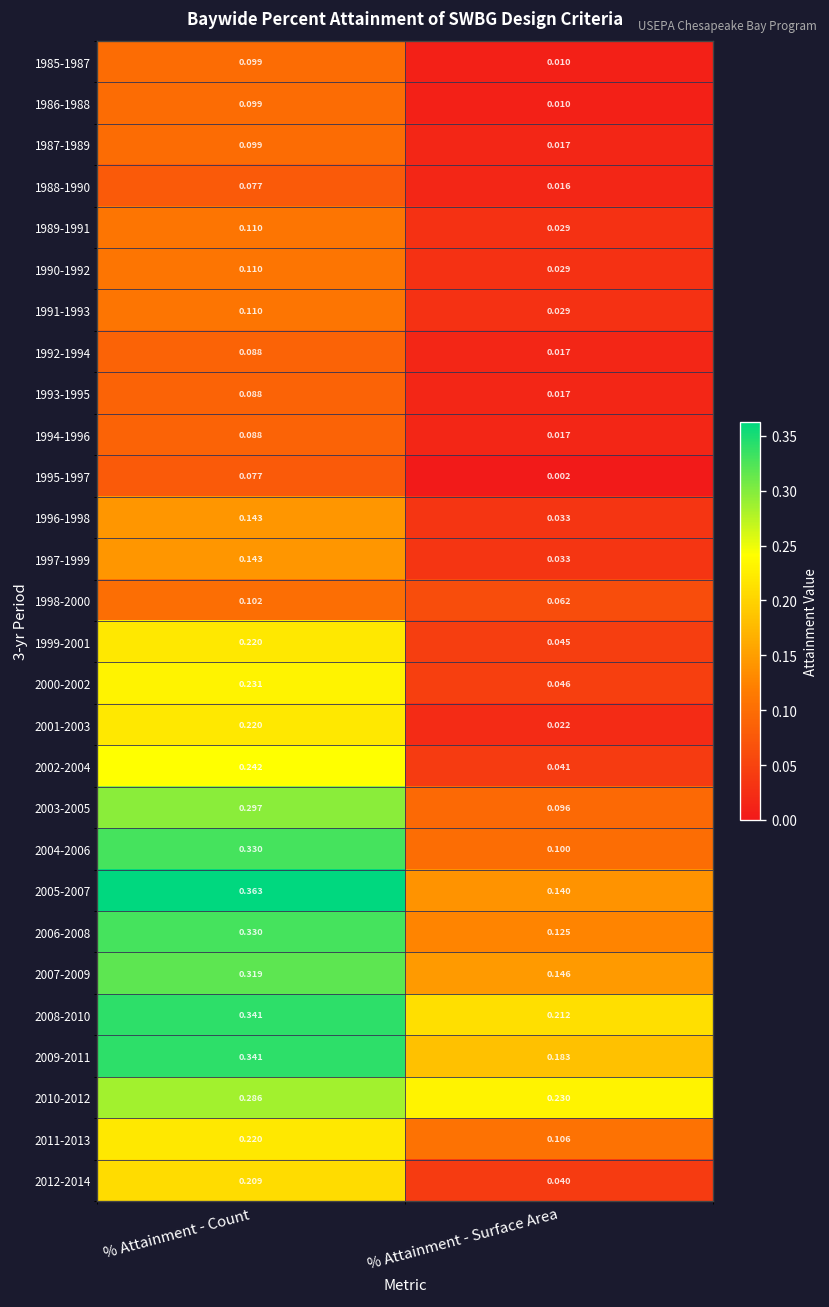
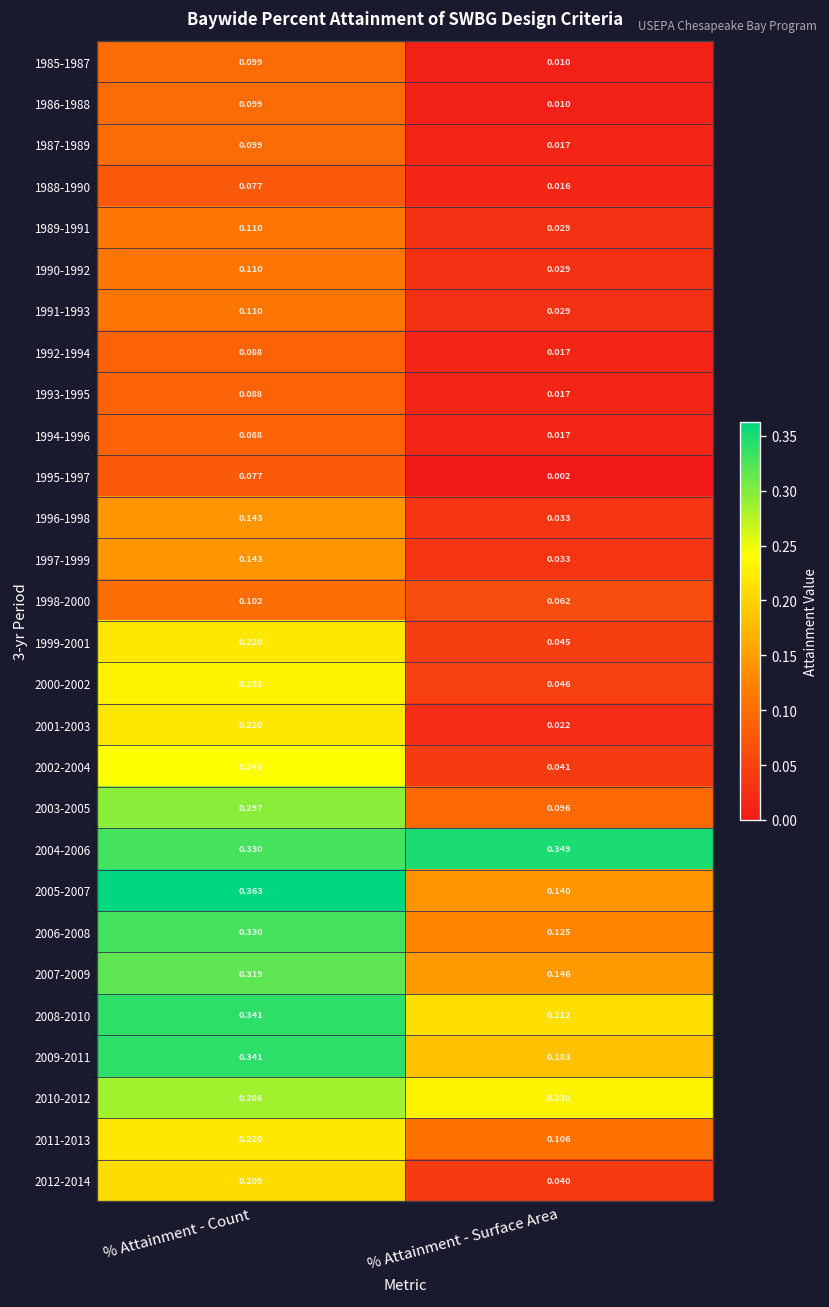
  {
    "1985-1987": {
      "% Attainment - Count": 0.099,
      "% Attainment - Surface Area": 0.010
    },
    "1986-1988": {
      "% Attainment - Count": 0.099,
      "% Attainment - Surface Area": 0.010
    },
    "1987-1989": {
      "% Attainment - Count": 0.099,
      "% Attainment - Surface Area": 0.017
    },
    "1988-1990": {
      "% Attainment - Count": 0.077,
      "% Attainment - Surface Area": 0.016
    },
    "1989-1991": {
      "% Attainment - Count": 0.110,
      "% Attainment - Surface Area": 0.029
    },
    "1990-1992": {
      "% Attainment - Count": 0.110,
      "% Attainment - Surface Area": 0.029
    },
    "1991-1993": {
      "% Attainment - Count": 0.110,
      "% Attainment - Surface Area": 0.029
    },
    "1992-1994": {
      "% Attainment - Count": 0.088,
      "% Attainment - Surface Area": 0.017
    },
    "1993-1995": {
      "% Attainment - Count": 0.088,
      "% Attainment - Surface Area": 0.017
    },
    "1994-1996": {
      "% Attainment - Count": 0.088,
      "% Attainment - Surface Area": 0.017
    },
    "1995-1997": {
      "% Attainment - Count": 0.077,
      "% Attainment - Surface Area": 0.002
    },
    "1996-1998": {
      "% Attainment - Count": 0.143,
      "% Attainment - Surface Area": 0.033
    },
    "1997-1999": {
      "% Attainment - Count": 0.143,
      "% Attainment - Surface Area": 0.033
    },
    "1998-2000": {
      "% Attainment - Count": 0.102,
      "% Attainment - Surface Area": 0.062
    },
    "1999-2001": {
      "% Attainment - Count": 0.220,
      "% Attainment - Surface Area": 0.045
    },
    "2000-2002": {
      "% Attainment - Count": 0.231,
      "% Attainment - Surface Area": 0.046
    },
    "2001-2003": {
      "% Attainment - Count": 0.220,
      "% Attainment - Surface Area": 0.022
    },
    "2002-2004": {
      "% Attainment - Count": 0.242,
      "% Attainment - Surface Area": 0.041
    },
    "2003-2005": {
      "% Attainment - Count": 0.297,
      "% Attainment - Surface Area": 0.096
    },
    "2004-2006": {
      "% Attainment - Count": 0.330,
-     "% Attainment - Surface Area": 0.100
+     "% Attainment - Surface Area": 0.349
    },
    "2005-2007": {
      "% Attainment - Count": 0.363,
      "% Attainment - Surface Area": 0.140
    },
    "2006-2008": {
      "% Attainment - Count": 0.330,
      "% Attainment - Surface Area": 0.125
    },
    "2007-2009": {
      "% Attainment - Count": 0.319,
      "% Attainment - Surface Area": 0.146
    },
    "2008-2010": {
      "% Attainment - Count": 0.341,
      "% Attainment - Surface Area": 0.212
    },
    "2009-2011": {
      "% Attainment - Count": 0.341,
      "% Attainment - Surface Area": 0.183
    },
    "2010-2012": {
      "% Attainment - Count": 0.286,
      "% Attainment - Surface Area": 0.230
    },
    "2011-2013": {
      "% Attainment - Count": 0.220,
      "% Attainment - Surface Area": 0.106
    },
    "2012-2014": {
      "% Attainment - Count": 0.209,
      "% Attainment - Surface Area": 0.040
    }
  }
